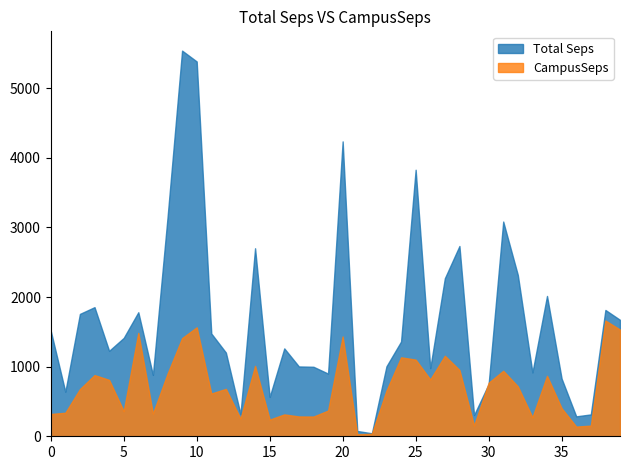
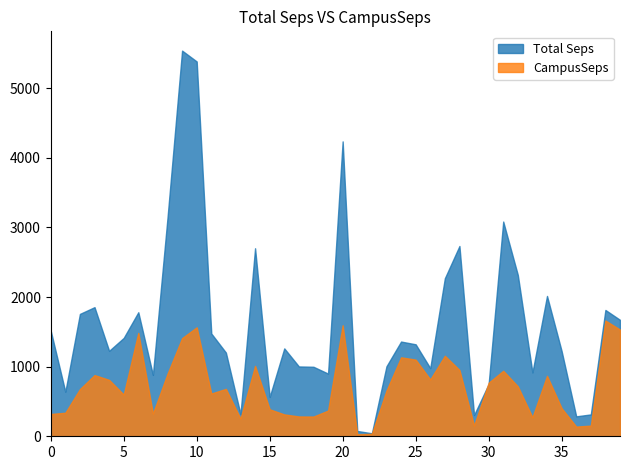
  {
    "Total Seps": {
      "0": 1500,
      "5": 1400,
      "10": 5400,
      "15": 600,
      "20": 4200,
-     "25": 3800,
-     "35": 800
+     "25": 1300,
+     "35": 1200
    },
    "CampusSeps": {
      "0": 300,
-     "5": 400,
+     "5": 600,
      "10": 1600,
-     "15": 200,
-     "20": 1400,
+     "15": 400,
+     "20": 1600,
      "25": 1100,
      "35": 400
    }
  }
